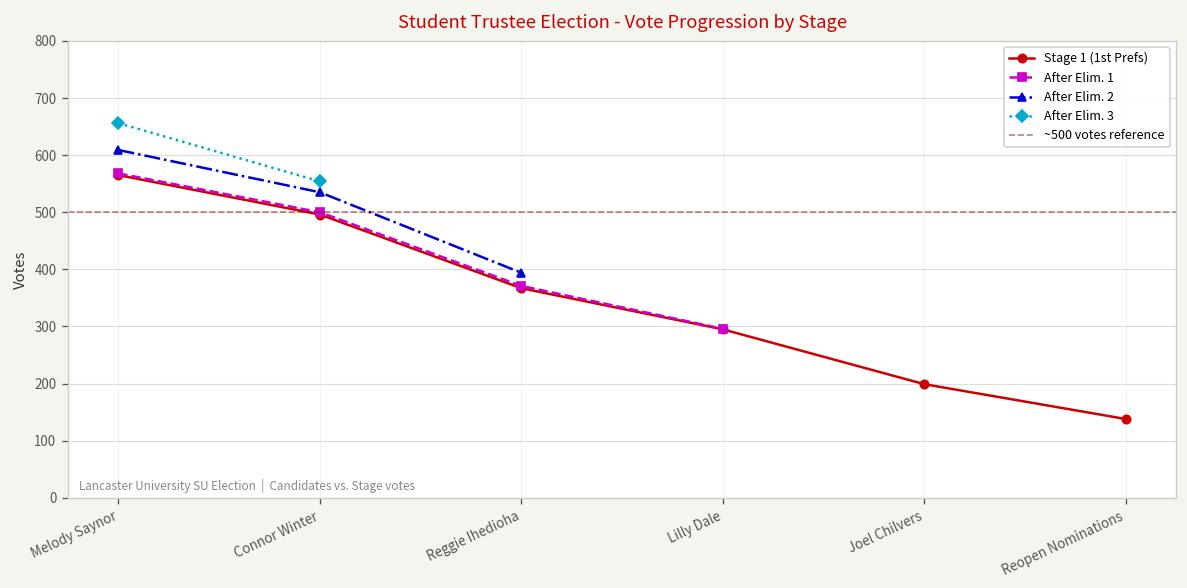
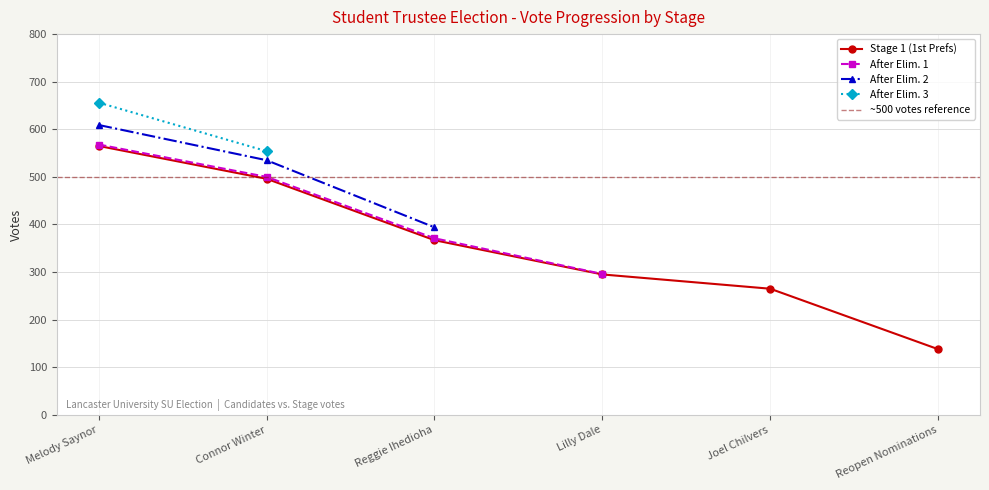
  {
    "Stage 1 (1st Prefs)": {
-     "Joel Chilvers": 200,
+     "Joel Chilvers": 270,
      "Reopen Nominations": 140
    },
    "After Elim. 2": {
      "Melody Saynor": 610,
      "Connor Winter": 540,
      "Reggie Ihedioha": 390
    },
    "After Elim. 3": {
      "Melody Saynor": 660,
      "Connor Winter": 550
    }
  }
